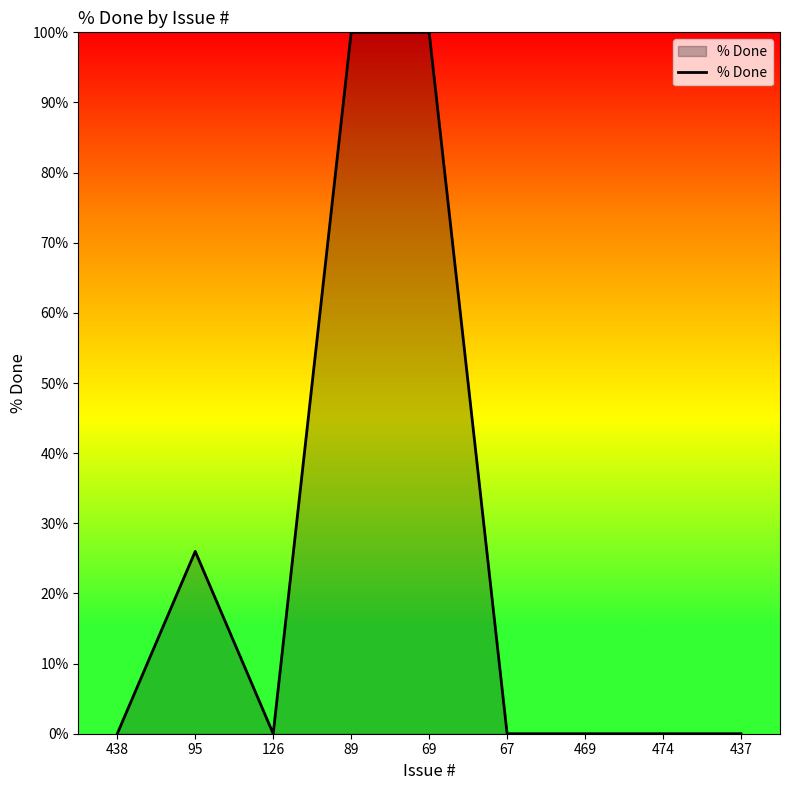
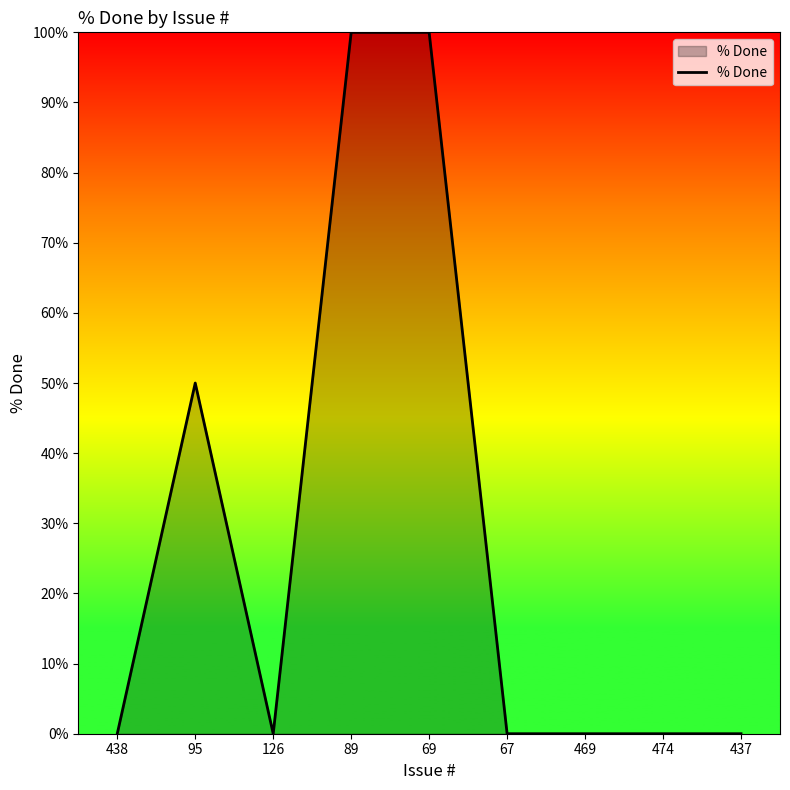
  {
    "438": "0%",
-   "95": "26%",
+   "95": "50%",
    "126": "0%",
    "89": "100%",
    "69": "100%",
    "67": "0%",
    "469": "0%",
    "474": "0%",
    "437": "0%"
  }
